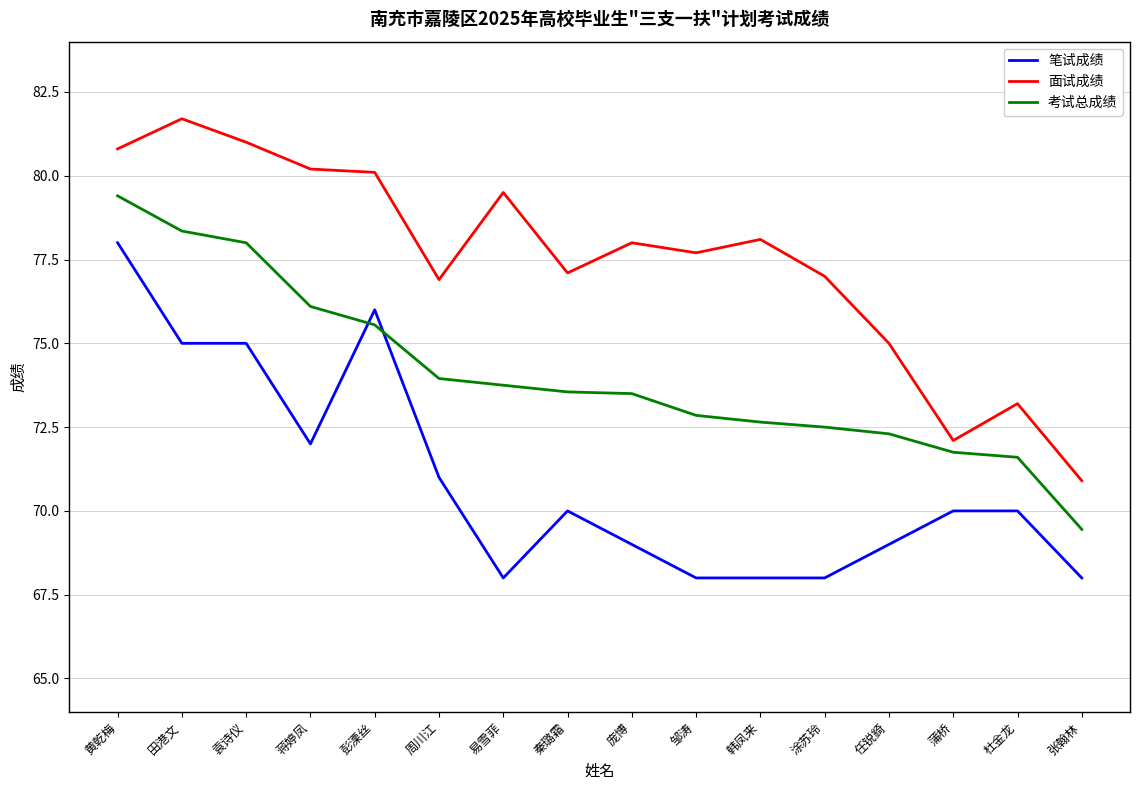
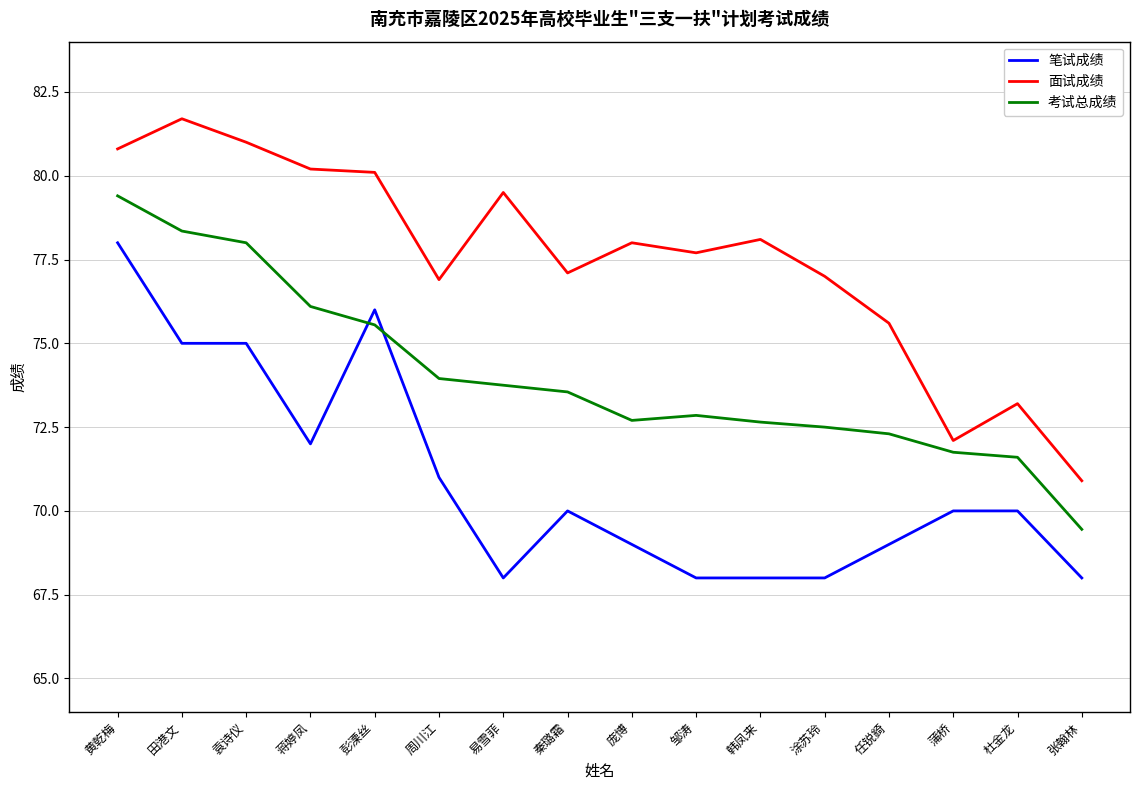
  {
    "笔试成绩": {
      "黄乾梅": 78.0,
      "田港文": 75.0,
      "袁诗仪": 75.0,
      "蒋婷凤": 72.0,
      "彭溧丝": 76.0,
      "周川江": 71.0,
      "易雪菲": 68.0,
      "秦璐霜": 70.0,
      "庞博": 69.0,
      "邹涛": 68.0,
      "韩凤来": 68.0,
      "涂苏玲": 68.0,
      "任锐錡": 69.0,
      "蒲桥": 70.0,
      "杜金龙": 70.0,
      "张翰林": 68.0
    },
    "面试成绩": {
      "黄乾梅": 80.8,
      "田港文": 81.7,
      "袁诗仪": 81.0,
      "蒋婷凤": 80.2,
      "彭溧丝": 80.1,
      "周川江": 76.9,
      "易雪菲": 79.5,
      "秦璐霜": 77.1,
      "庞博": 78.0,
      "邹涛": 77.7,
      "韩凤来": 78.1,
      "涂苏玲": 77.0,
-     "任锐錡": 75.0,
+     "任锐錡": 75.6,
      "蒲桥": 72.1,
      "杜金龙": 73.2,
      "张翰林": 70.9
    },
    "考试总成绩": {
      "黄乾梅": 79.4,
      "田港文": 78.4,
      "袁诗仪": 78.0,
      "蒋婷凤": 76.1,
      "彭溧丝": 75.6,
      "周川江": 74.0,
      "易雪菲": 73.8,
      "秦璐霜": 73.6,
-     "庞博": 73.5,
+     "庞博": 72.7,
      "邹涛": 72.9,
      "韩凤来": 72.7,
      "涂苏玲": 72.5,
      "任锐錡": 72.3,
      "蒲桥": 71.8,
      "杜金龙": 71.6,
      "张翰林": 69.5
    }
  }
